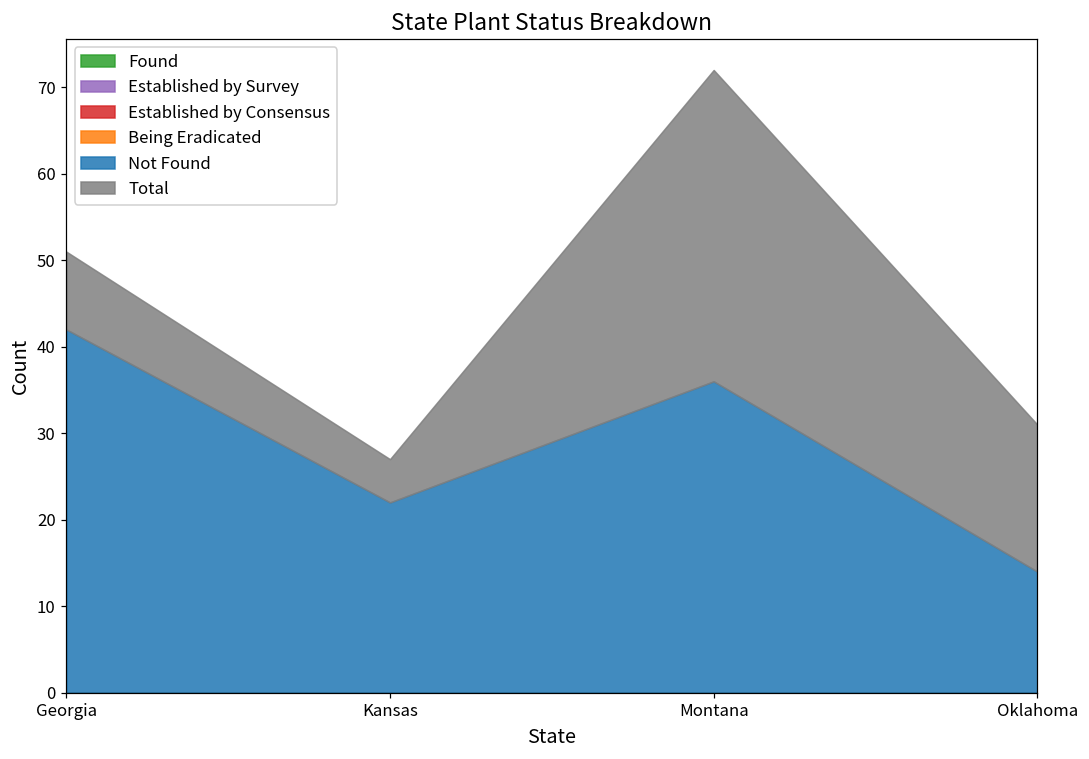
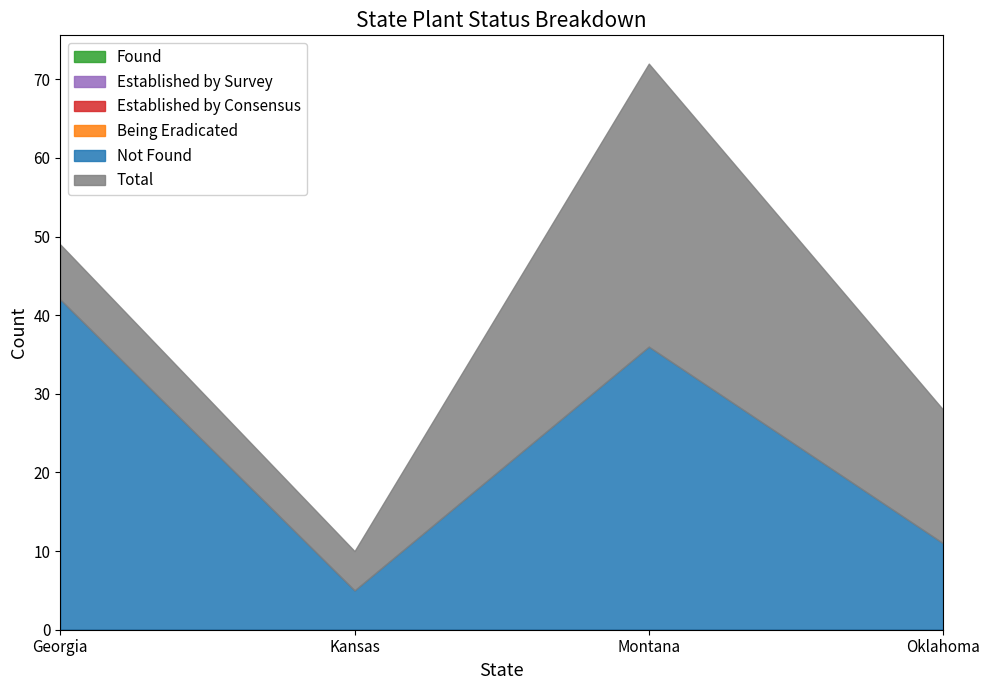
  {
    "Being Eradicated": {
      "Georgia": 0,
      "Kansas": 0,
      "Montana": 0,
      "Oklahoma": 0
    },
    "Not Found": {
      "Georgia": 42,
-     "Kansas": 22,
+     "Kansas": 5,
      "Montana": 36,
-     "Oklahoma": 14
+     "Oklahoma": 11
    },
    "Total": {
-     "Georgia": 9,
+     "Georgia": 7,
      "Kansas": 5,
      "Montana": 36,
      "Oklahoma": 17
    }
  }
